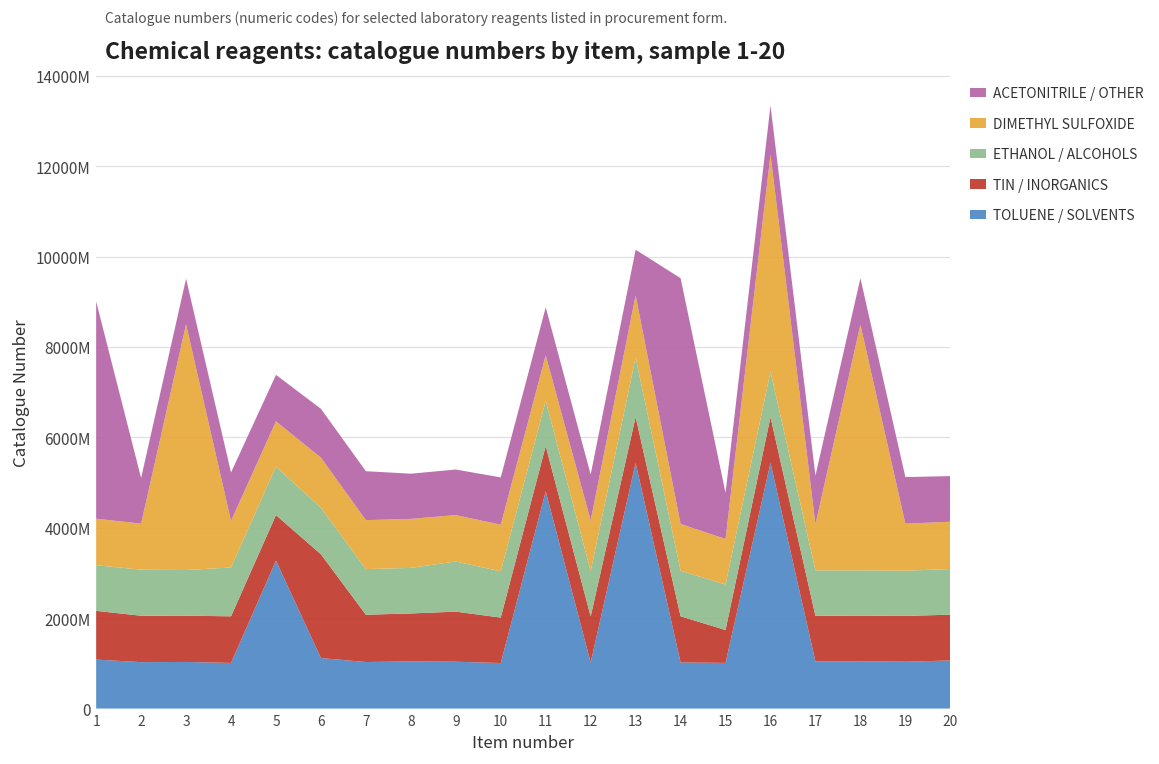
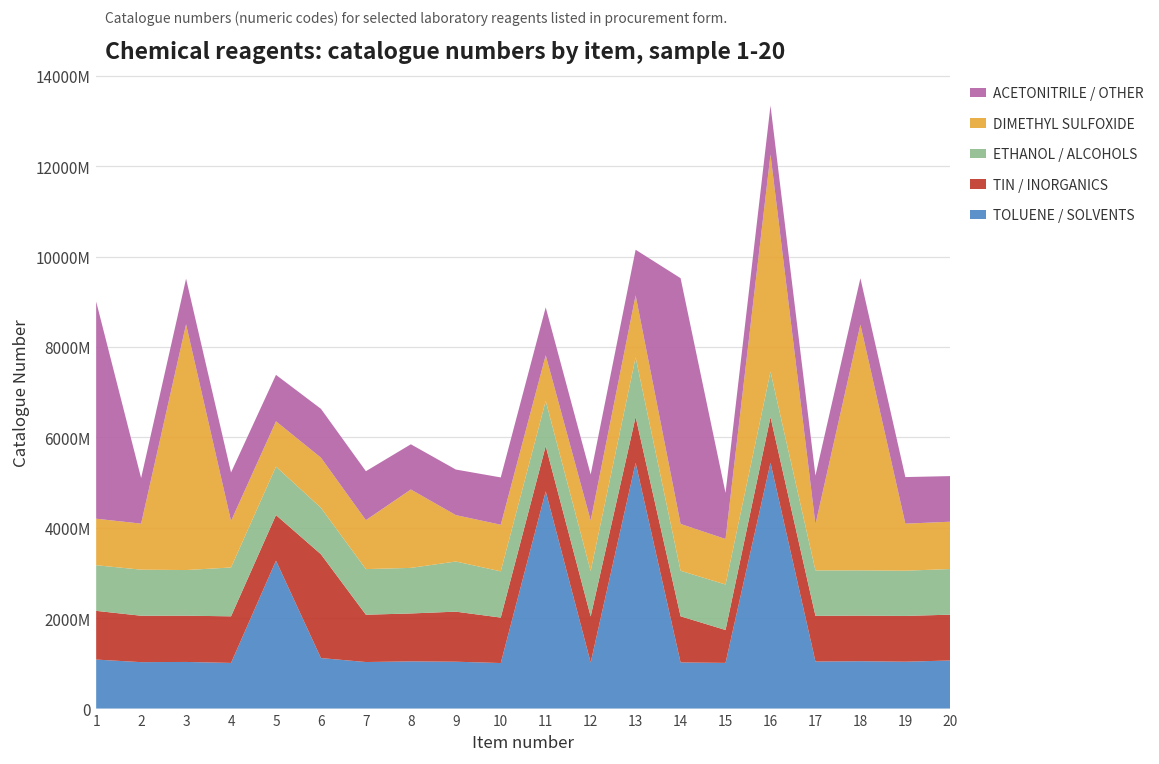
  {
    "TOLUENE / SOLVENTS": {
      "1": 1100000000,
      "2": 1000000000,
      "3": 1000000000,
      "4": 1000000000,
      "5": 3300000000,
      "6": 1100000000,
      "7": 1000000000,
      "8": 1000000000,
      "9": 1000000000,
      "10": 1000000000,
      "11": 4800000000,
      "12": 1000000000,
      "13": 5400000000,
      "14": 1000000000,
      "15": 1000000000,
      "16": 5400000000,
      "17": 1000000000,
      "18": 1000000000,
      "19": 1000000000,
      "20": 1100000000
    },
    "TIN / INORGANICS": {
      "1": 1100000000,
      "2": 1000000000,
      "3": 1000000000,
      "4": 1000000000,
      "5": 1000000000,
      "6": 2300000000,
      "7": 1000000000,
      "8": 1100000000,
      "9": 1100000000,
      "10": 1000000000,
      "11": 1000000000,
      "12": 1000000000,
      "13": 1000000000,
      "14": 1000000000,
      "15": 700000000,
      "16": 1000000000,
      "17": 1000000000,
      "18": 1000000000,
      "19": 1000000000,
      "20": 1000000000
    },
    "ETHANOL / ALCOHOLS": {
      "1": 1000000000,
      "2": 1000000000,
      "3": 1000000000,
      "4": 1100000000,
      "5": 1100000000,
      "6": 1000000000,
      "7": 1000000000,
      "8": 1000000000,
      "9": 1100000000,
      "10": 1000000000,
      "11": 1000000000,
      "12": 1000000000,
      "13": 1300000000,
      "14": 1000000000,
      "15": 1000000000,
      "16": 1000000000,
      "17": 1000000000,
      "18": 1000000000,
      "19": 1000000000,
      "20": 1000000000
    },
    "DIMETHYL SULFOXIDE": {
      "1": 1000000000,
      "2": 1000000000,
      "3": 5400000000,
      "4": 1000000000,
      "5": 1000000000,
      "6": 1100000000,
      "7": 1100000000,
-     "8": 1100000000,
+     "8": 1700000000,
      "9": 1000000000,
      "10": 1000000000,
      "11": 1000000000,
      "12": 1100000000,
      "13": 1400000000,
      "14": 1000000000,
      "15": 1000000000,
      "16": 4800000000,
      "17": 1000000000,
      "18": 5400000000,
      "19": 1000000000,
      "20": 1000000000
    },
    "ACETONITRILE / OTHER": {
      "1": 4800000000,
      "2": 1000000000,
      "3": 1000000000,
      "4": 1100000000,
      "5": 1000000000,
      "6": 1100000000,
      "7": 1100000000,
      "8": 1000000000,
      "9": 1000000000,
      "10": 1000000000,
      "11": 1100000000,
      "12": 1000000000,
      "13": 1000000000,
      "14": 5400000000,
      "15": 1000000000,
      "16": 1100000000,
      "17": 1100000000,
      "18": 1000000000,
      "19": 1000000000,
      "20": 1000000000
    }
  }
